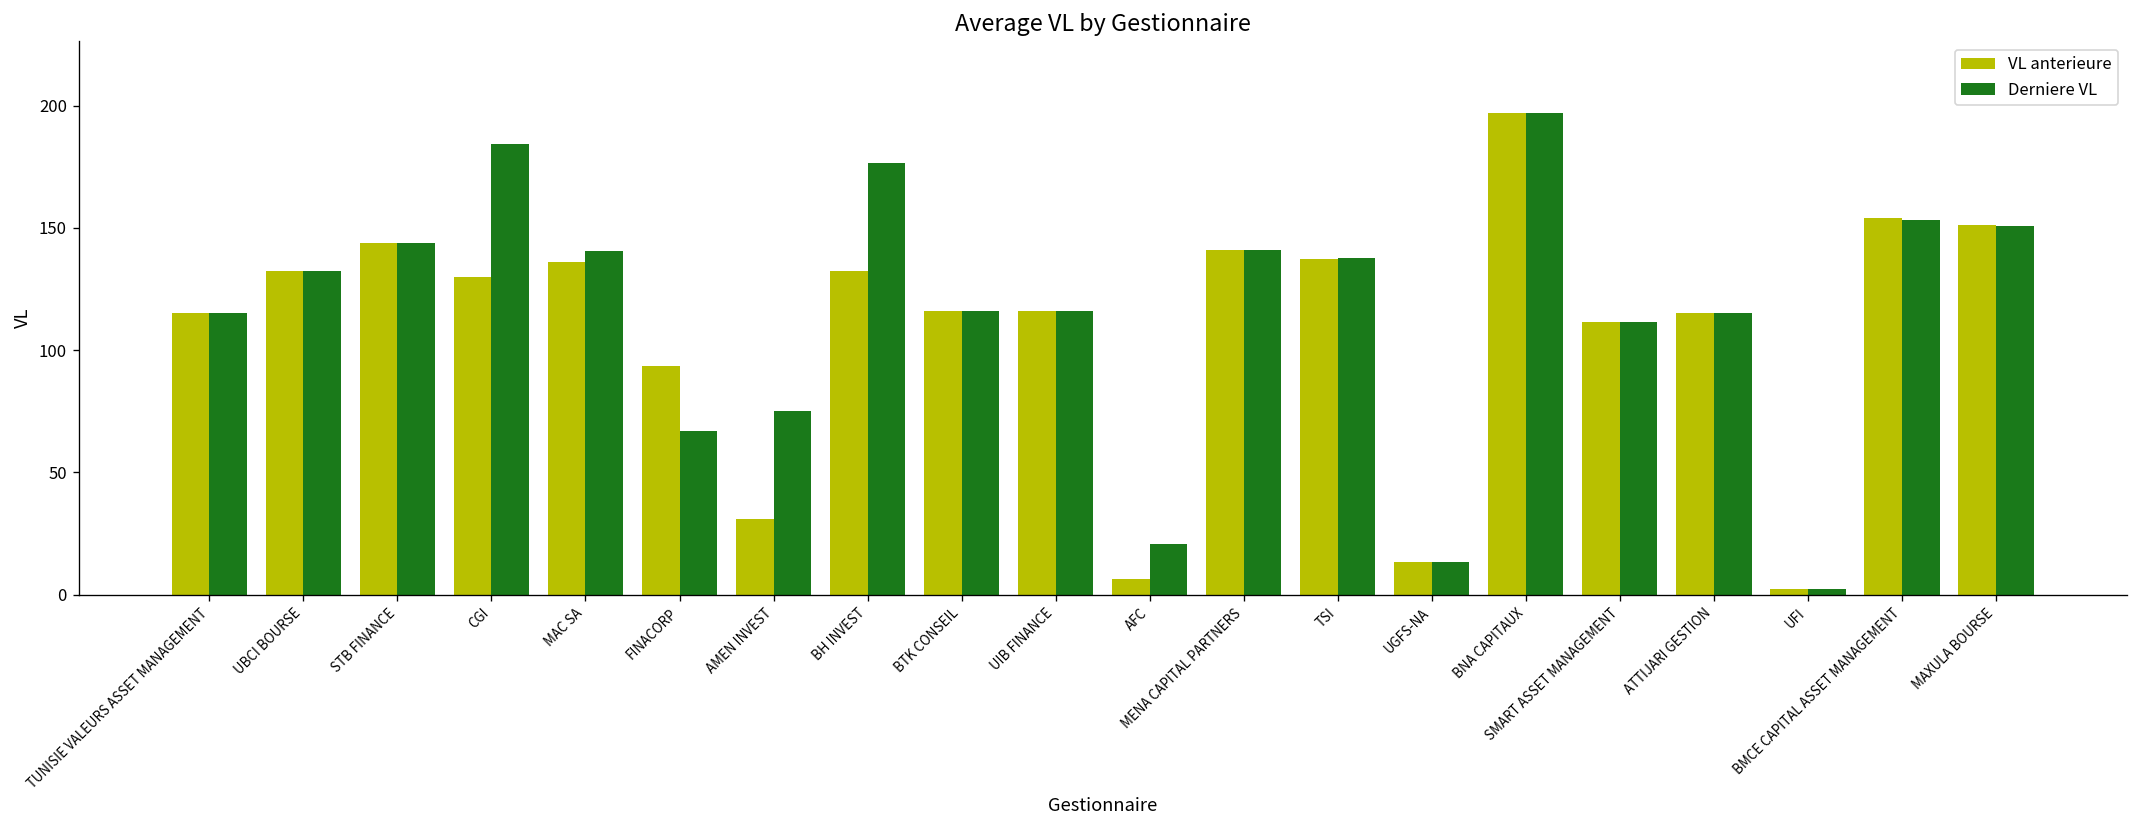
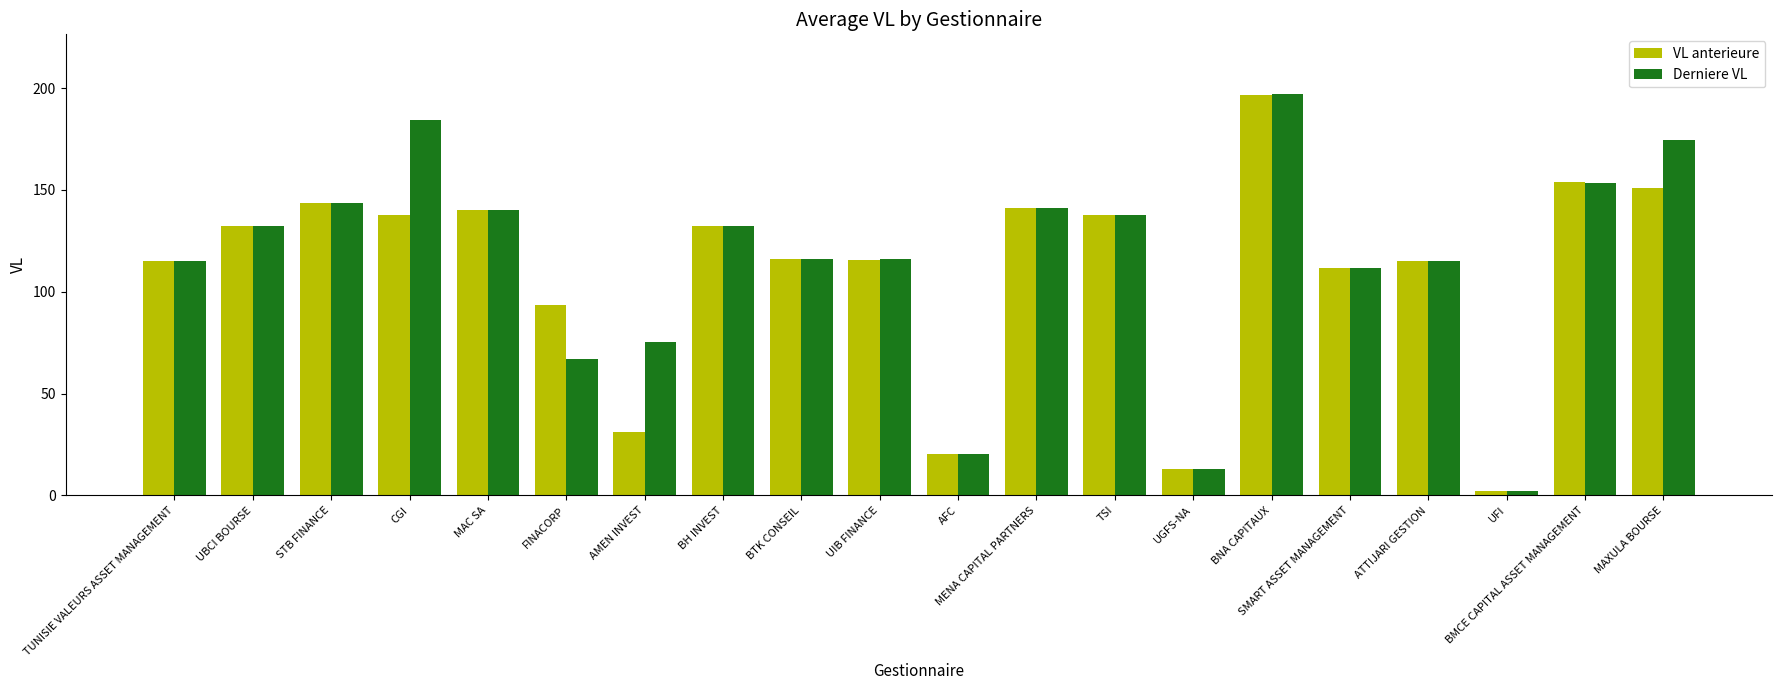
  {
    "VL anterieure": {
      "TUNISIE VALEURS ASSET MANAGEMENT": 115,
      "UBCI BOURSE": 132,
      "STB FINANCE": 144,
-     "CGI": 130,
-     "MAC SA": 136,
+     "CGI": 138,
+     "MAC SA": 140,
      "FINACORP": 94,
      "AMEN INVEST": 31,
      "BH INVEST": 132,
      "BTK CONSEIL": 116,
      "UIB FINANCE": 116,
-     "AFC": 6,
+     "AFC": 21,
      "MENA CAPITAL PARTNERS": 141,
      "TSI": 137,
      "UGFS-NA": 13,
      "BNA CAPITAUX": 197,
      "SMART ASSET MANAGEMENT": 111,
      "ATTIJARI GESTION": 115,
      "UFI": 2,
      "BMCE CAPITAL ASSET MANAGEMENT": 154,
      "MAXULA BOURSE": 151
    },
    "Derniere VL": {
      "TUNISIE VALEURS ASSET MANAGEMENT": 115,
      "UBCI BOURSE": 132,
      "STB FINANCE": 144,
      "CGI": 184,
      "MAC SA": 140,
      "FINACORP": 67,
      "AMEN INVEST": 75,
-     "BH INVEST": 177,
+     "BH INVEST": 132,
      "BTK CONSEIL": 116,
      "UIB FINANCE": 116,
      "AFC": 21,
      "MENA CAPITAL PARTNERS": 141,
      "TSI": 137,
      "UGFS-NA": 13,
      "BNA CAPITAUX": 197,
      "SMART ASSET MANAGEMENT": 111,
      "ATTIJARI GESTION": 115,
      "UFI": 2,
      "BMCE CAPITAL ASSET MANAGEMENT": 153,
-     "MAXULA BOURSE": 151
+     "MAXULA BOURSE": 175
    }
  }
